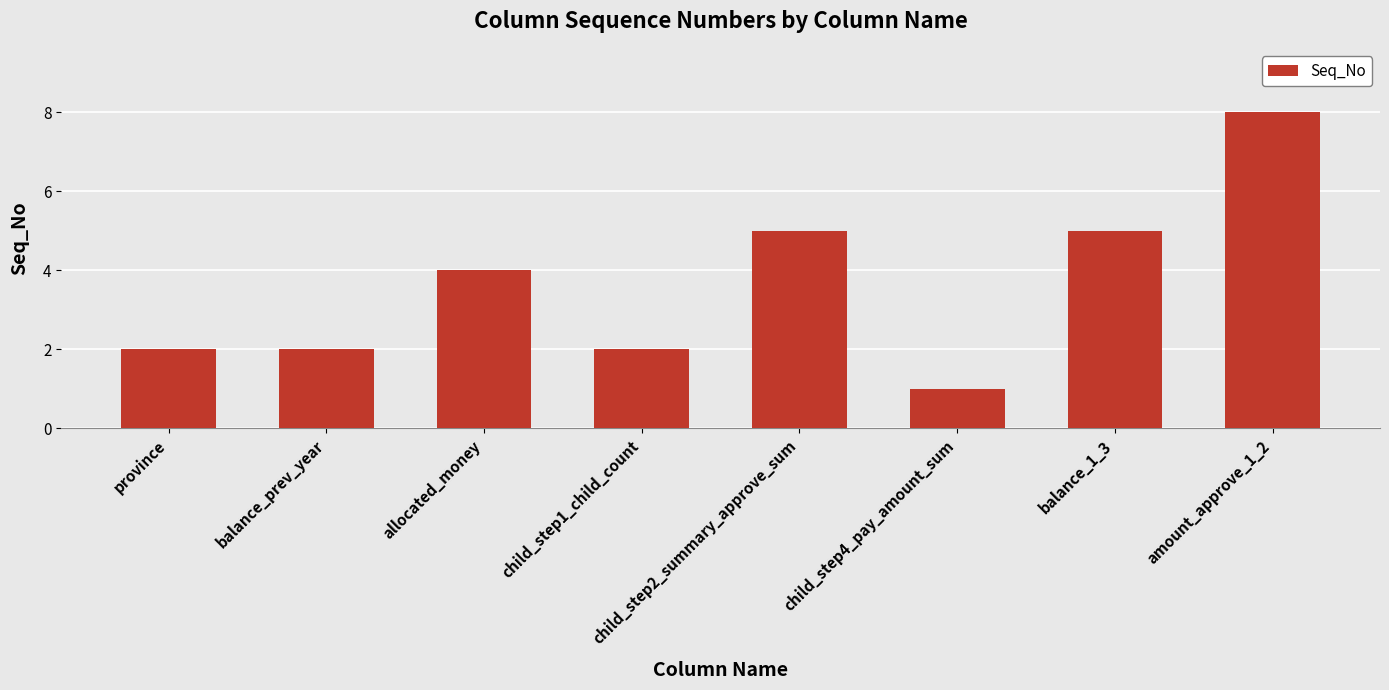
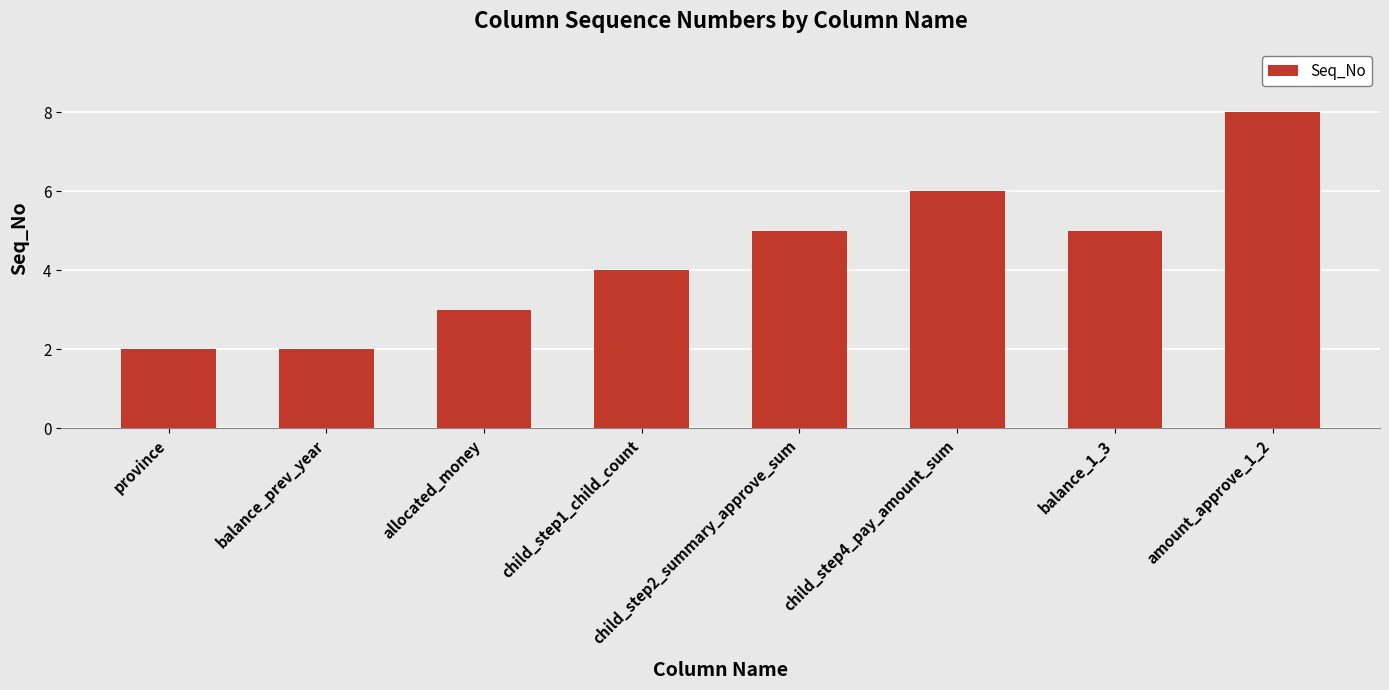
  {
    "province": 2,
    "balance_prev_year": 2,
-   "allocated_money": 4,
-   "child_step1_child_count": 2,
+   "allocated_money": 3,
+   "child_step1_child_count": 4,
    "child_step2_summary_approve_sum": 5,
-   "child_step4_pay_amount_sum": 1,
+   "child_step4_pay_amount_sum": 6,
    "balance_1_3": 5,
    "amount_approve_1_2": 8
  }
